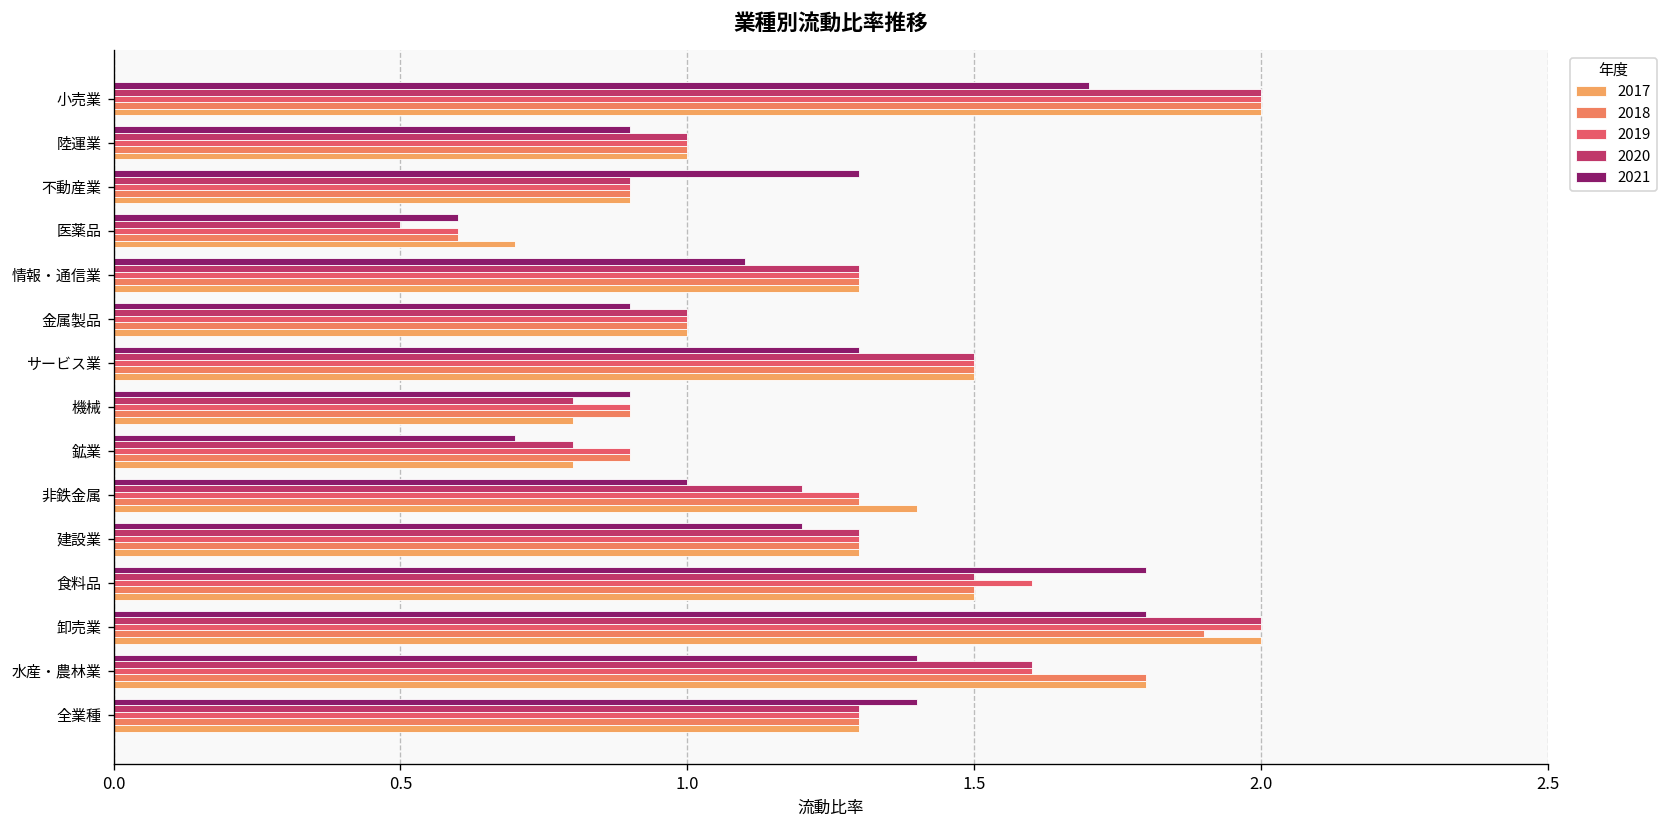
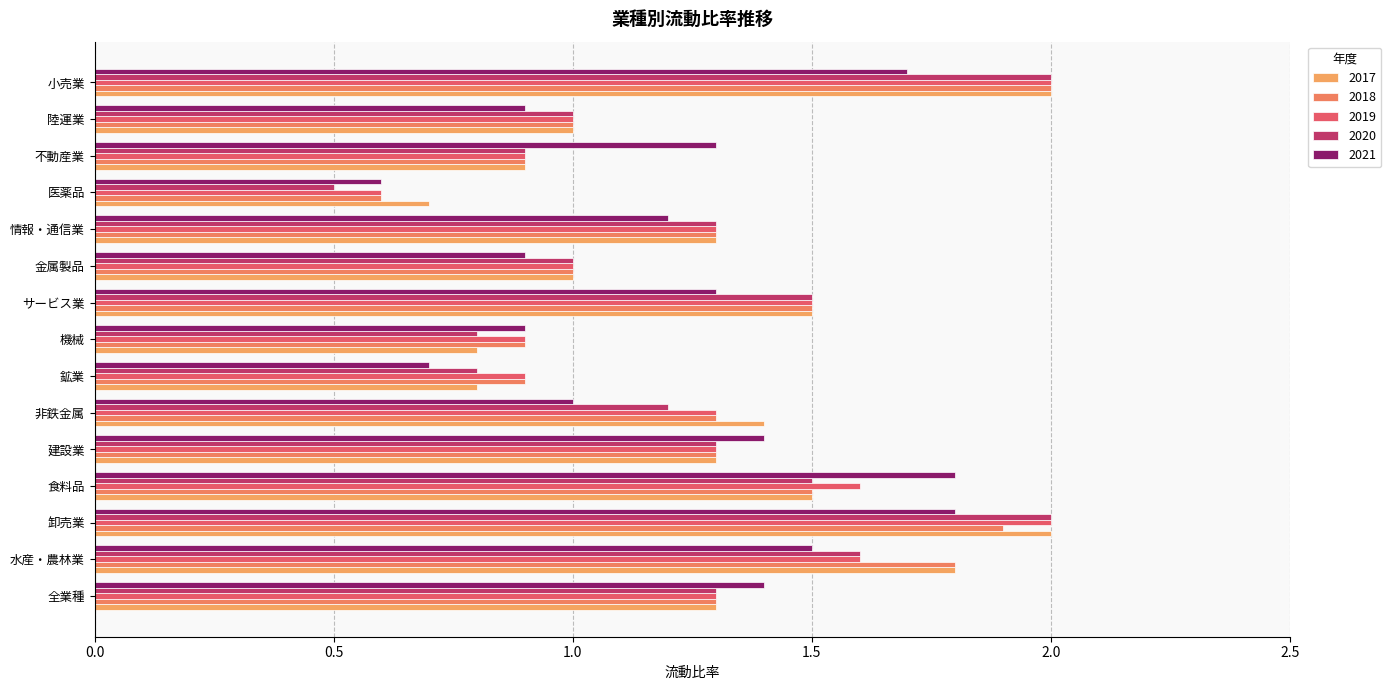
  {
    "2021": {
      "小売業": 1.7,
      "陸運業": 0.9,
      "不動産業": 1.3,
      "医薬品": 0.6,
-     "情報・通信業": 1.1,
+     "情報・通信業": 1.2,
      "金属製品": 0.9,
      "サービス業": 1.3,
      "機械": 0.9,
      "鉱業": 0.7,
      "非鉄金属": 1.0,
-     "建設業": 1.2,
+     "建設業": 1.4,
      "食料品": 1.8,
      "卸売業": 1.8,
-     "水産・農林業": 1.4,
+     "水産・農林業": 1.5,
      "全業種": 1.4
    }
  }
